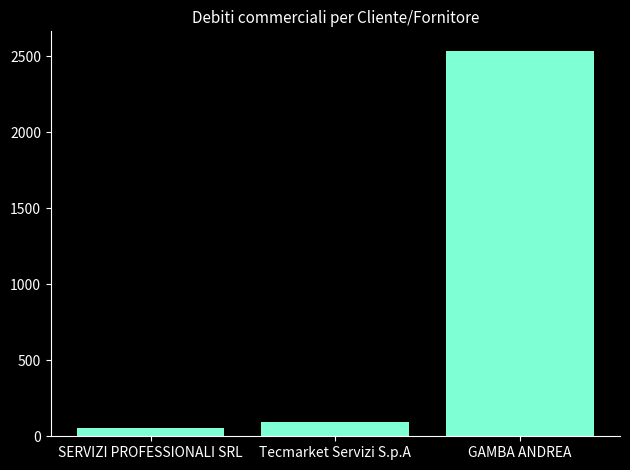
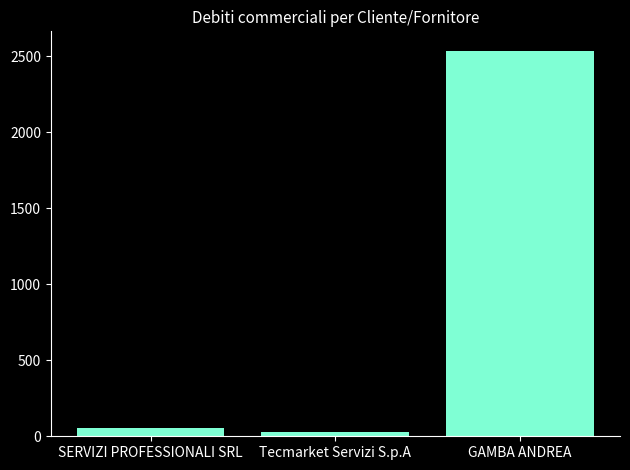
  {
    "SERVIZI PROFESSIONALI SRL": 60,
-   "Tecmarket Servizi S.p.A": 90,
+   "Tecmarket Servizi S.p.A": 30,
    "GAMBA ANDREA": 2540
  }
